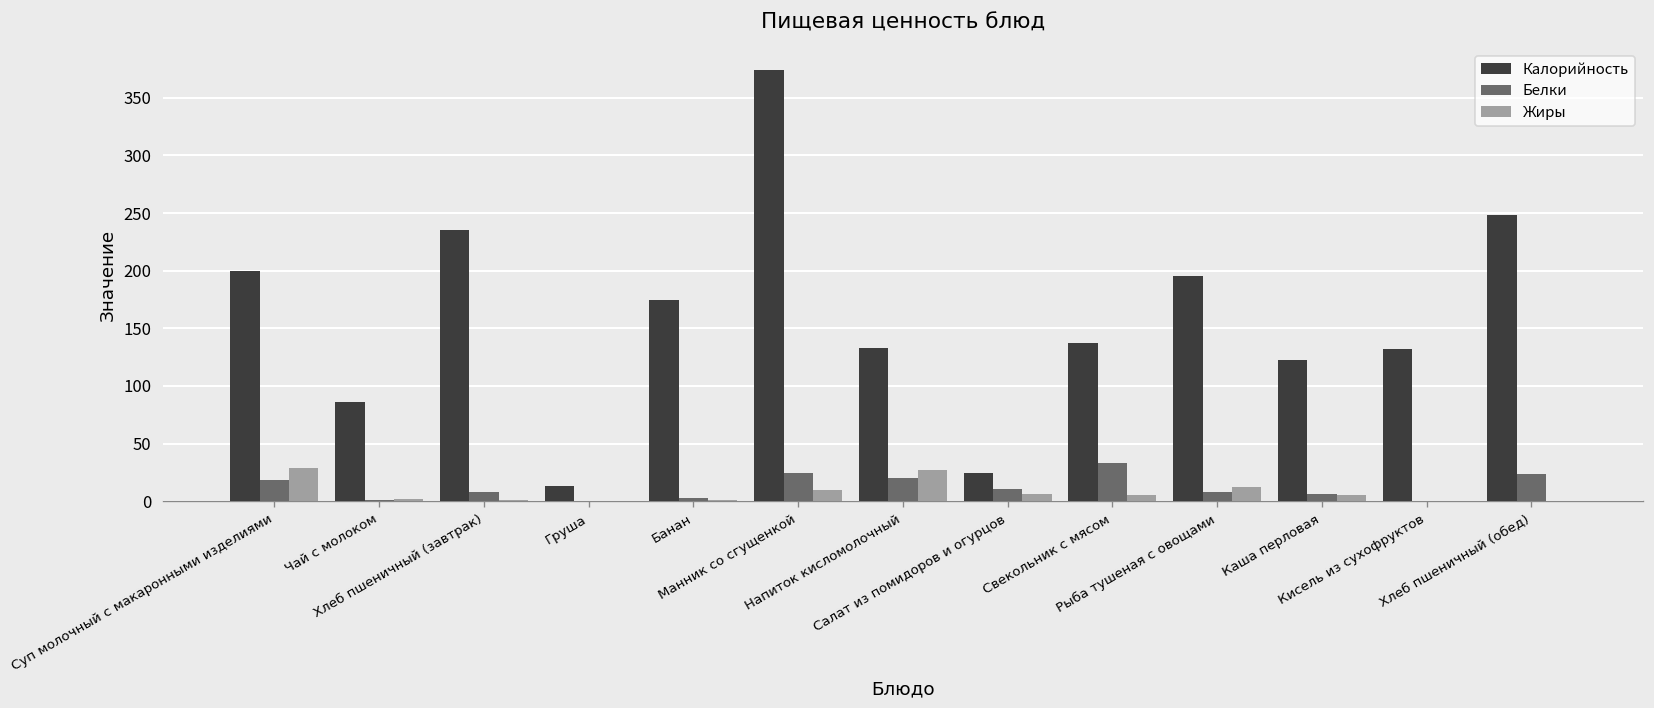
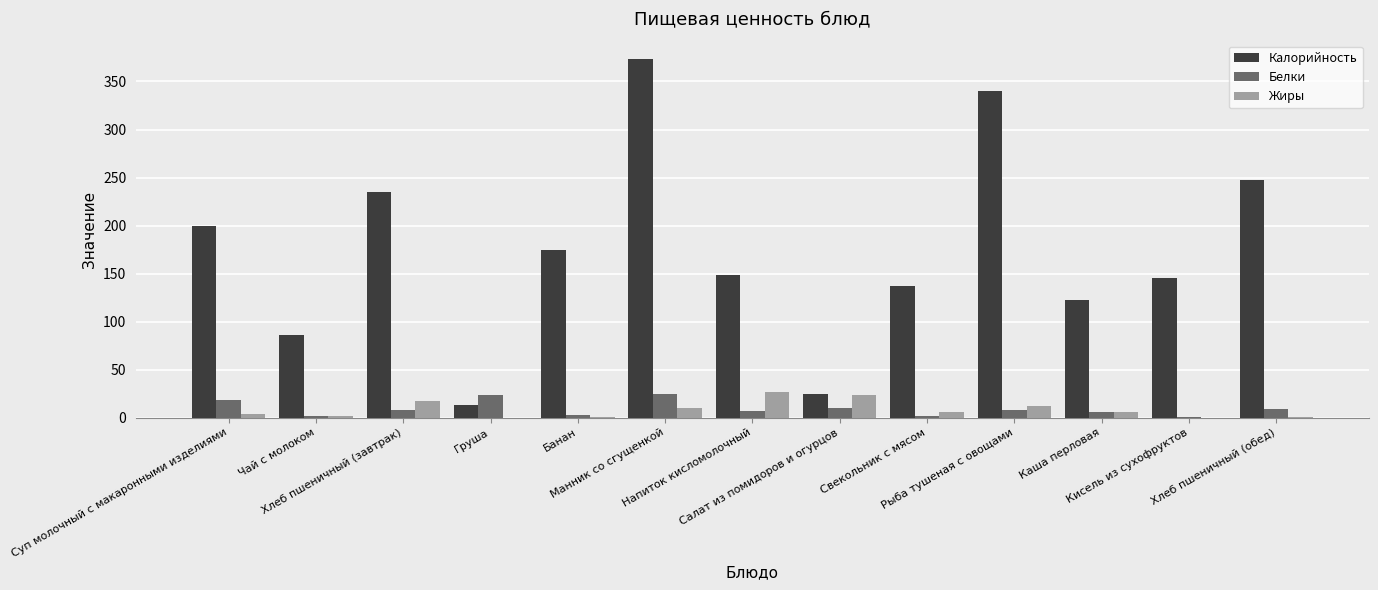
  {
    "Калорийность": {
      "Суп молочный с макаронными изделиями": 200,
      "Чай с молоком": 90,
      "Хлеб пшеничный (завтрак)": 240,
      "Груша": 10,
      "Банан": 170,
      "Манник со сгущенкой": 370,
-     "Напиток кисломолочный": 130,
+     "Напиток кисломолочный": 150,
      "Салат из помидоров и огурцов": 20,
      "Свекольник с мясом": 140,
-     "Рыба тушеная с овощами": 200,
+     "Рыба тушеная с овощами": 340,
      "Каша перловая": 120,
-     "Кисель из сухофруктов": 130,
+     "Кисель из сухофруктов": 150,
      "Хлеб пшеничный (обед)": 250
    },
    "Белки": {
      "Суп молочный с макаронными изделиями": 20,
      "Хлеб пшеничный (завтрак)": 10,
-     "Груша": 0,
+     "Груша": 20,
      "Банан": 0,
      "Манник со сгущенкой": 20,
-     "Напиток кисломолочный": 20,
+     "Напиток кисломолочный": 10,
      "Салат из помидоров и огурцов": 10,
-     "Свекольник с мясом": 30,
+     "Свекольник с мясом": 0,
      "Рыба тушеная с овощами": 10,
      "Каша перловая": 10,
-     "Хлеб пшеничный (обед)": 20
+     "Хлеб пшеничный (обед)": 10
    },
    "Жиры": {
-     "Суп молочный с макаронными изделиями": 30,
-     "Хлеб пшеничный (завтрак)": 0,
+     "Суп молочный с макаронными изделиями": 0,
+     "Хлеб пшеничный (завтрак)": 20,
      "Манник со сгущенкой": 10,
      "Напиток кисломолочный": 30,
-     "Салат из помидоров и огурцов": 10,
+     "Салат из помидоров и огурцов": 20,
      "Свекольник с мясом": 10,
      "Рыба тушеная с овощами": 10,
      "Каша перловая": 10,
      "Кисель из сухофруктов": 0
    }
  }
